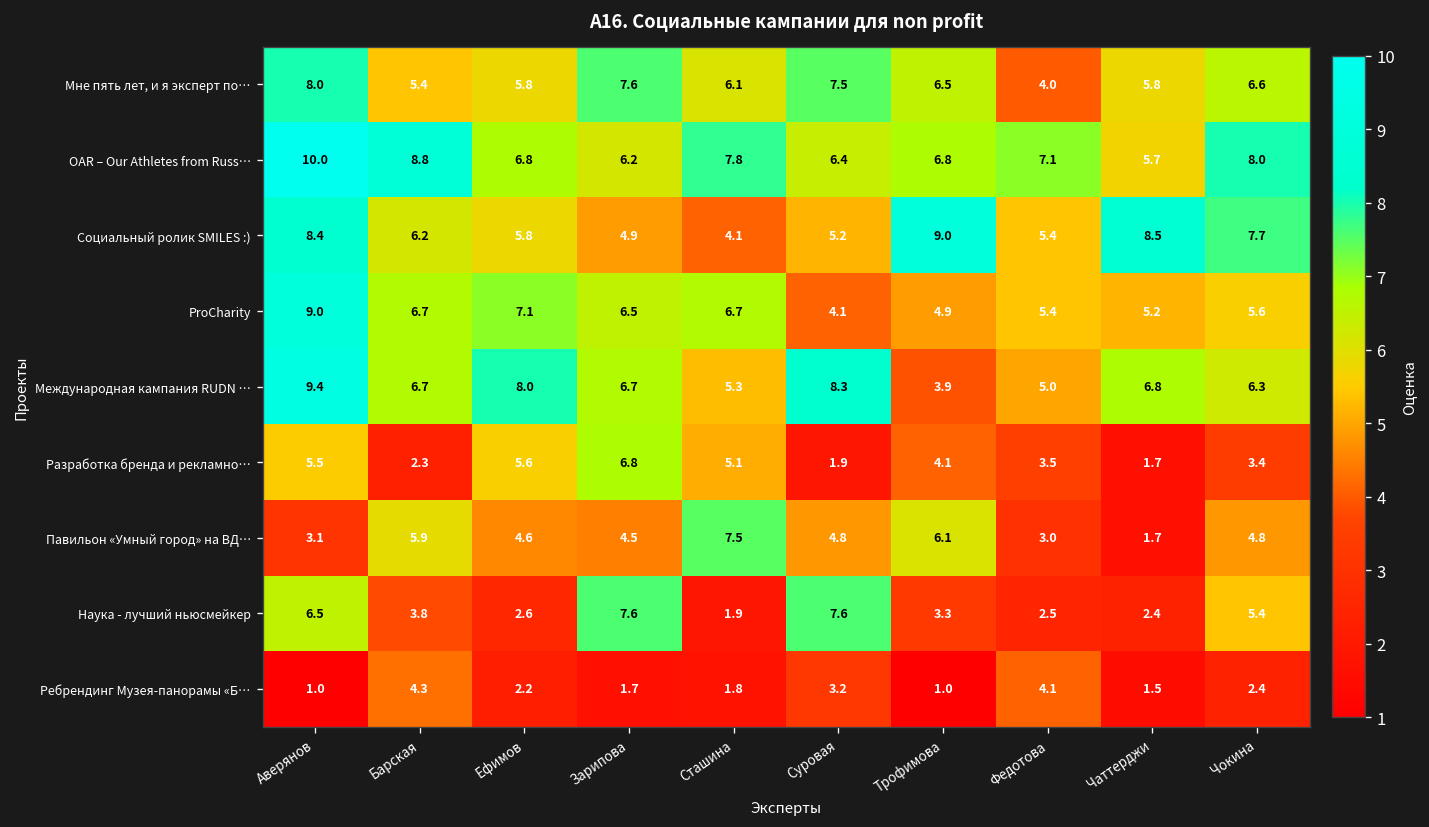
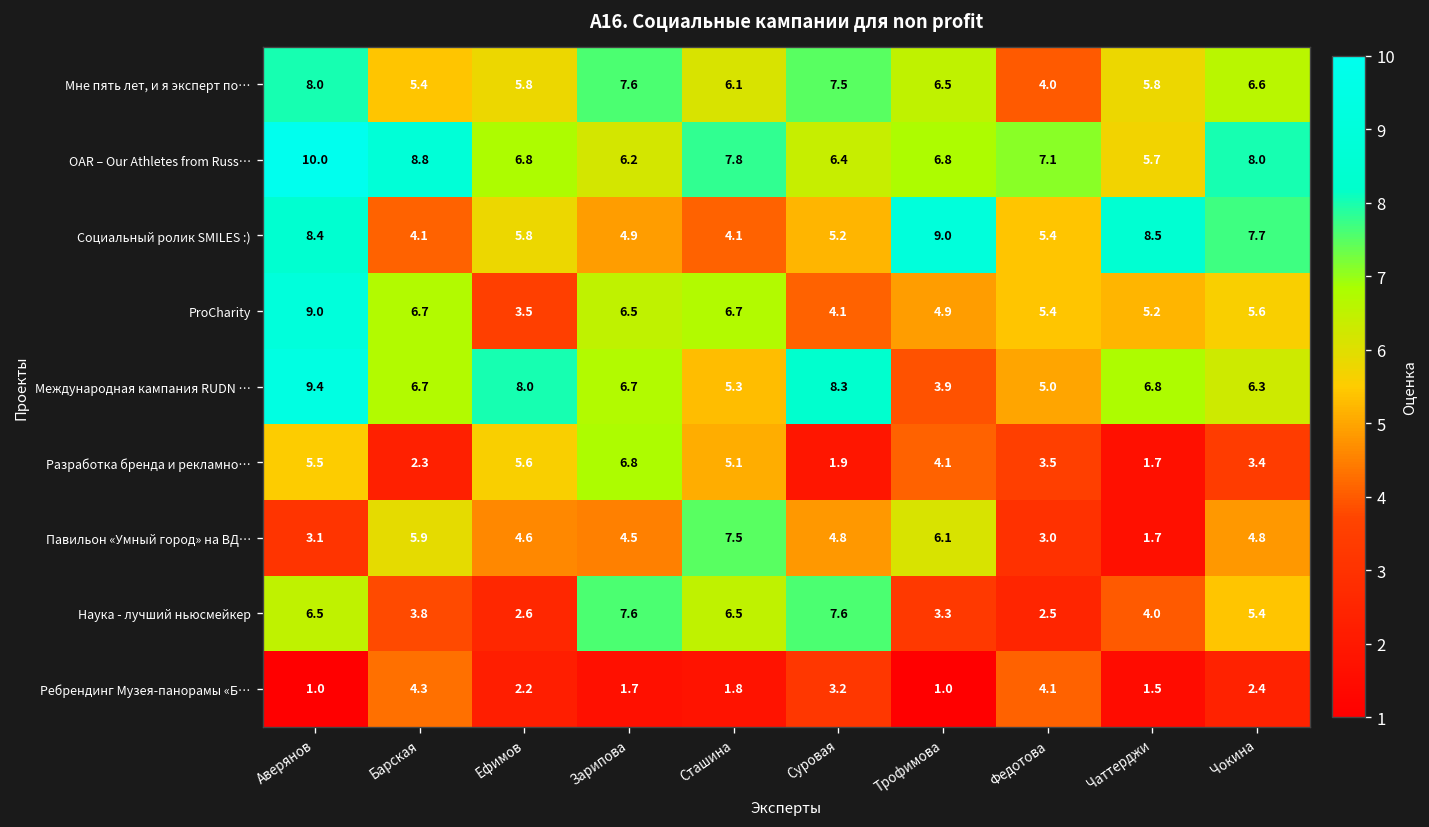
  {
    "Мне пять лет, и я эксперт по…": {
      "Аверянов": 8.0,
      "Барская": 5.4,
      "Ефимов": 5.8,
      "Зарипова": 7.6,
      "Сташина": 6.1,
      "Суровая": 7.5,
      "Трофимова": 6.5,
      "Федотова": 4.0,
      "Чаттерджи": 5.8,
      "Чокина": 6.6
    },
    "OAR – Our Athletes from Russ…": {
      "Аверянов": 10.0,
      "Барская": 8.8,
      "Ефимов": 6.8,
      "Зарипова": 6.2,
      "Сташина": 7.8,
      "Суровая": 6.4,
      "Трофимова": 6.8,
      "Федотова": 7.1,
      "Чаттерджи": 5.7,
      "Чокина": 8.0
    },
    "Социальный ролик SMILES :)": {
      "Аверянов": 8.4,
-     "Барская": 6.2,
+     "Барская": 4.1,
      "Ефимов": 5.8,
      "Зарипова": 4.9,
      "Сташина": 4.1,
      "Суровая": 5.2,
      "Трофимова": 9.0,
      "Федотова": 5.4,
      "Чаттерджи": 8.5,
      "Чокина": 7.7
    },
    "ProCharity": {
      "Аверянов": 9.0,
      "Барская": 6.7,
-     "Ефимов": 7.1,
+     "Ефимов": 3.5,
      "Зарипова": 6.5,
      "Сташина": 6.7,
      "Суровая": 4.1,
      "Трофимова": 4.9,
      "Федотова": 5.4,
      "Чаттерджи": 5.2,
      "Чокина": 5.6
    },
    "Международная кампания RUDN …": {
      "Аверянов": 9.4,
      "Барская": 6.7,
      "Ефимов": 8.0,
      "Зарипова": 6.7,
      "Сташина": 5.3,
      "Суровая": 8.3,
      "Трофимова": 3.9,
      "Федотова": 5.0,
      "Чаттерджи": 6.8,
      "Чокина": 6.3
    },
    "Разработка бренда и рекламно…": {
      "Аверянов": 5.5,
      "Барская": 2.3,
      "Ефимов": 5.6,
      "Зарипова": 6.8,
      "Сташина": 5.1,
      "Суровая": 1.9,
      "Трофимова": 4.1,
      "Федотова": 3.5,
      "Чаттерджи": 1.7,
      "Чокина": 3.4
    },
    "Павильон «Умный город» на ВД…": {
      "Аверянов": 3.1,
      "Барская": 5.9,
      "Ефимов": 4.6,
      "Зарипова": 4.5,
      "Сташина": 7.5,
      "Суровая": 4.8,
      "Трофимова": 6.1,
      "Федотова": 3.0,
      "Чаттерджи": 1.7,
      "Чокина": 4.8
    },
    "Наука - лучший ньюсмейкер": {
      "Аверянов": 6.5,
      "Барская": 3.8,
      "Ефимов": 2.6,
      "Зарипова": 7.6,
-     "Сташина": 1.9,
+     "Сташина": 6.5,
      "Суровая": 7.6,
      "Трофимова": 3.3,
      "Федотова": 2.5,
-     "Чаттерджи": 2.4,
+     "Чаттерджи": 4.0,
      "Чокина": 5.4
    },
    "Ребрендинг Музея-панорамы «Б…": {
      "Аверянов": 1.0,
      "Барская": 4.3,
      "Ефимов": 2.2,
      "Зарипова": 1.7,
      "Сташина": 1.8,
      "Суровая": 3.2,
      "Трофимова": 1.0,
      "Федотова": 4.1,
      "Чаттерджи": 1.5,
      "Чокина": 2.4
    }
  }
